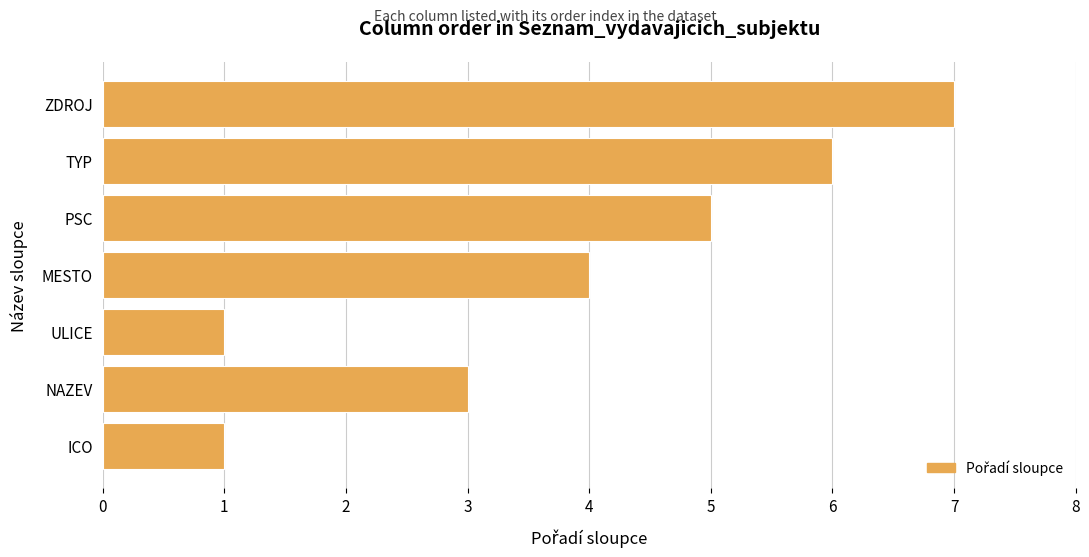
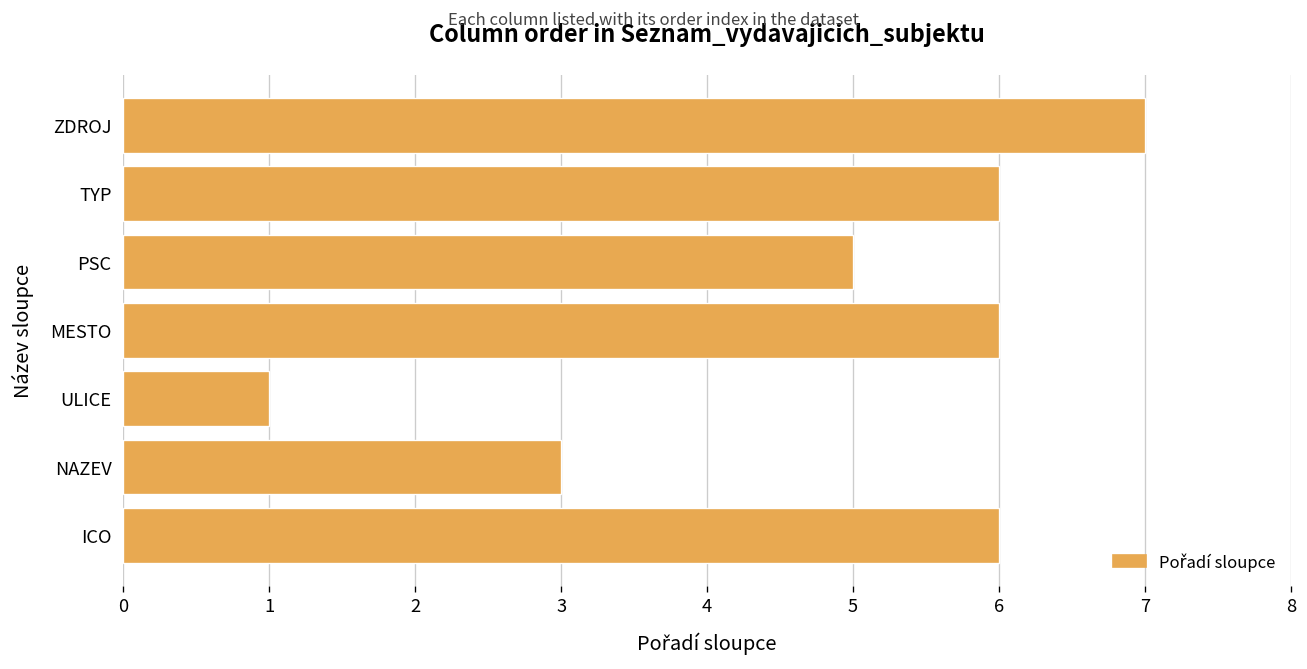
  {
    "ZDROJ": 7,
    "TYP": 6,
    "PSC": 5,
-   "MESTO": 4,
+   "MESTO": 6,
    "ULICE": 1,
    "NAZEV": 3,
-   "ICO": 1
+   "ICO": 6
  }
